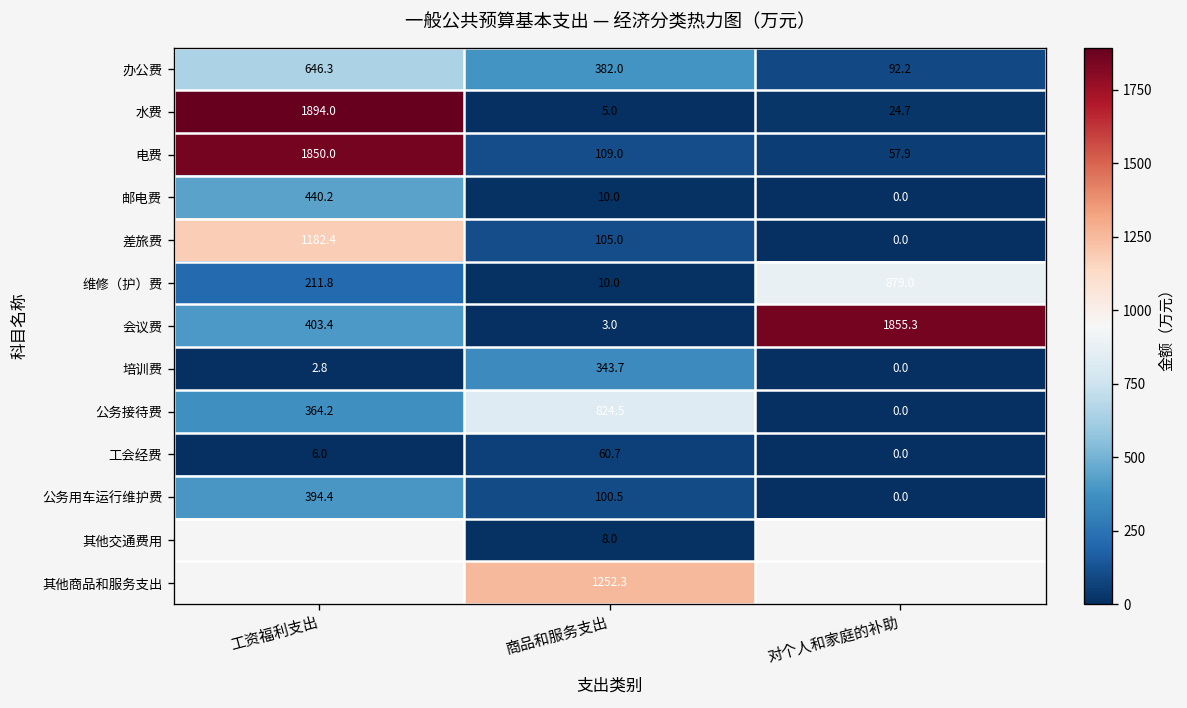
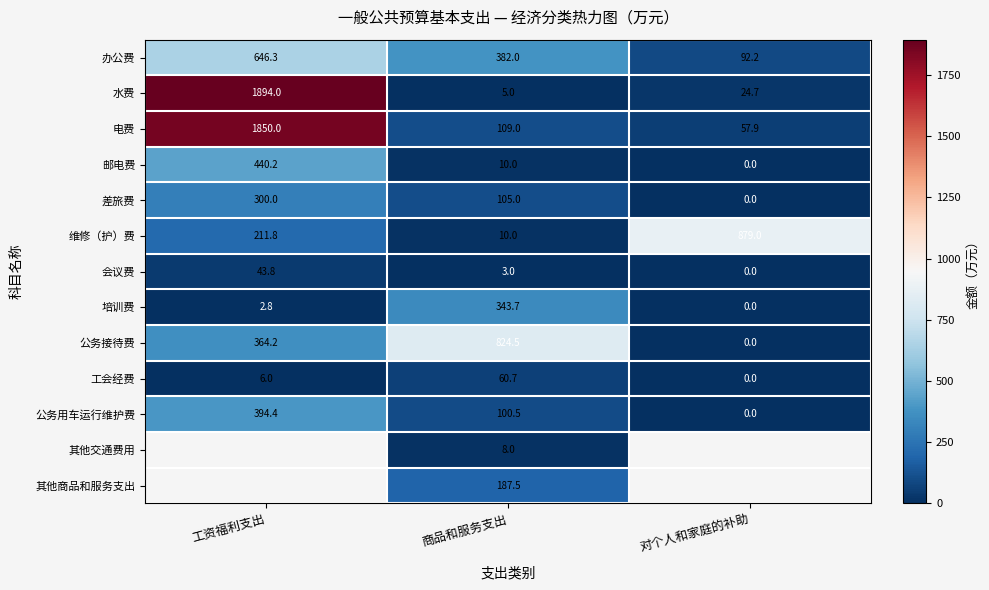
  {
    "办公费": {
      "工资福利支出": 646.3,
      "商品和服务支出": 382.0,
      "对个人和家庭的补助": 92.2
    },
    "水费": {
      "工资福利支出": 1894.0,
      "商品和服务支出": 5.0,
      "对个人和家庭的补助": 24.7
    },
    "电费": {
      "工资福利支出": 1850.0,
      "商品和服务支出": 109.0,
      "对个人和家庭的补助": 57.9
    },
    "邮电费": {
      "工资福利支出": 440.2,
      "商品和服务支出": 10.0,
      "对个人和家庭的补助": 0.0
    },
    "差旅费": {
-     "工资福利支出": 1182.4,
+     "工资福利支出": 300.0,
      "商品和服务支出": 105.0,
      "对个人和家庭的补助": 0.0
    },
    "维修（护）费": {
      "工资福利支出": 211.8,
      "商品和服务支出": 10.0
    },
    "会议费": {
-     "工资福利支出": 403.4,
+     "工资福利支出": 43.8,
      "商品和服务支出": 3.0,
-     "对个人和家庭的补助": 1855.3
+     "对个人和家庭的补助": 0.0
    },
    "培训费": {
      "工资福利支出": 2.8,
      "商品和服务支出": 343.7,
      "对个人和家庭的补助": 0.0
    },
    "公务接待费": {
      "工资福利支出": 364.2,
      "对个人和家庭的补助": 0.0
    },
    "工会经费": {
      "工资福利支出": 6.0,
      "商品和服务支出": 60.7,
      "对个人和家庭的补助": 0.0
    },
    "公务用车运行维护费": {
      "工资福利支出": 394.4,
      "商品和服务支出": 100.5,
      "对个人和家庭的补助": 0.0
    },
    "其他交通费用": {
      "商品和服务支出": 8.0
    },
    "其他商品和服务支出": {
-     "商品和服务支出": 1252.3
+     "商品和服务支出": 187.5
    }
  }
